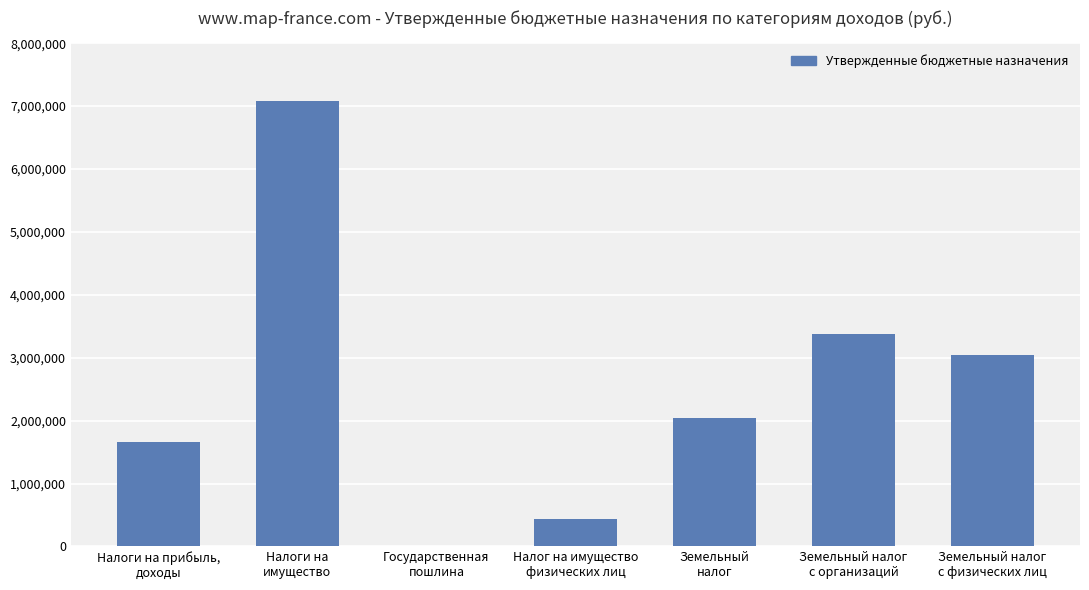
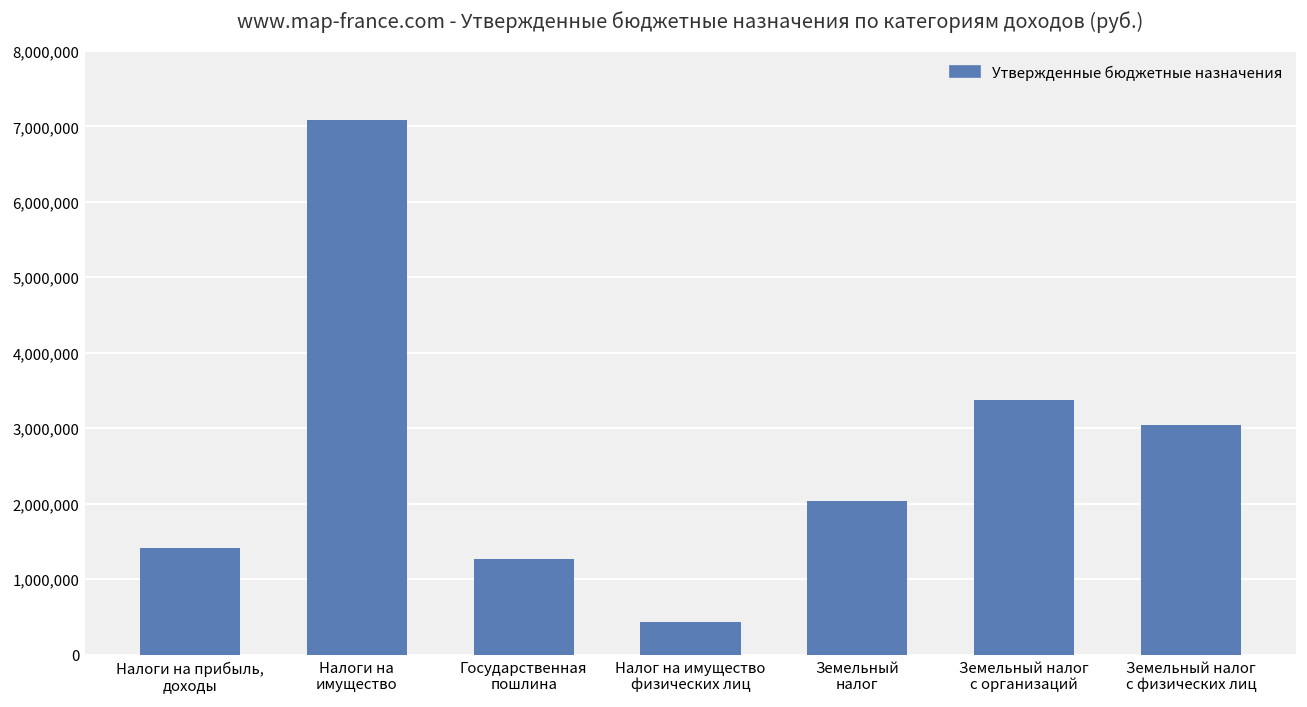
  {
-   "Налоги на прибыль, доходы": "1,700,000",
+   "Налоги на прибыль, доходы": "1,400,000",
    "Налоги на имущество": "7,100,000",
-   "Государственная пошлина": "0",
+   "Государственная пошлина": "1,300,000",
    "Налог на имущество физических лиц": "400,000",
    "Земельный налог": "2,000,000",
    "Земельный налог с организаций": "3,400,000",
    "Земельный налог с физических лиц": "3,000,000"
  }
